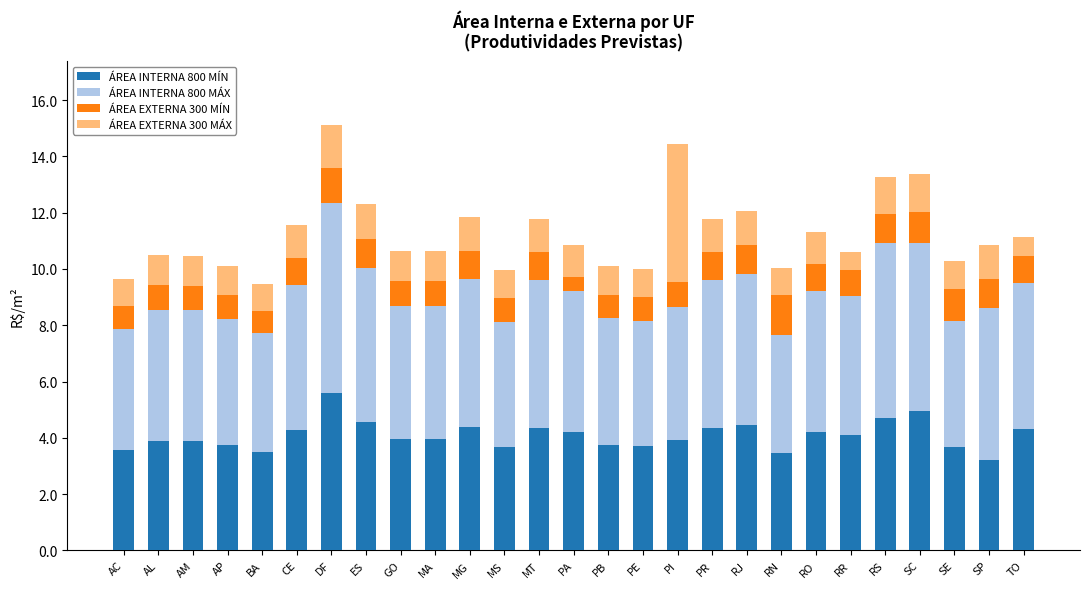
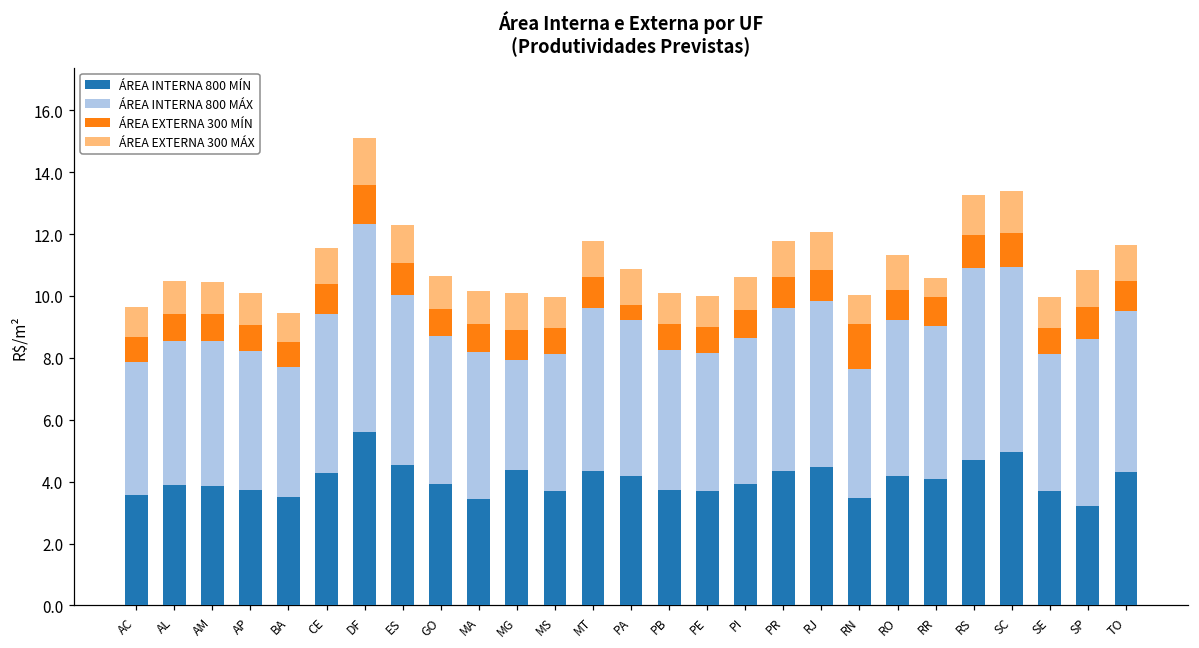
  {
    "ÁREA INTERNA 800 MÍN": {
      "AC": 3.6,
      "AL": 3.9,
      "AM": 3.9,
      "AP": 3.7,
      "BA": 3.5,
      "CE": 4.3,
      "DF": 5.6,
      "ES": 4.6,
      "GO": 3.9,
-     "MA": 3.9,
+     "MA": 3.5,
      "MG": 4.4,
      "MS": 3.7,
      "MT": 4.4,
      "PA": 4.2,
      "PB": 3.7,
      "PE": 3.7,
      "PI": 3.9,
      "PR": 4.4,
      "RJ": 4.5,
      "RN": 3.5,
      "RO": 4.2,
      "RR": 4.1,
      "RS": 4.7,
      "SC": 5.0,
      "SE": 3.7,
      "SP": 3.2,
      "TO": 4.3
    },
    "ÁREA INTERNA 800 MÁX": {
      "AC": 4.3,
      "AL": 4.7,
      "AM": 4.7,
      "AP": 4.5,
      "BA": 4.2,
      "CE": 5.2,
      "DF": 6.7,
      "ES": 5.5,
      "GO": 4.8,
      "MA": 4.7,
-     "MG": 5.3,
+     "MG": 3.5,
      "MS": 4.4,
      "MT": 5.3,
      "PA": 5.0,
      "PB": 4.5,
      "PE": 4.4,
      "PI": 4.7,
      "PR": 5.3,
      "RJ": 5.4,
      "RN": 4.2,
      "RO": 5.0,
      "RR": 4.9,
      "RS": 6.2,
      "SC": 6.0,
      "SE": 4.4,
      "SP": 5.4,
      "TO": 5.2
    },
    "ÁREA EXTERNA 300 MÍN": {
      "AC": 0.8,
      "AL": 0.9,
      "AM": 0.9,
      "AP": 0.8,
      "BA": 0.8,
      "CE": 1.0,
      "DF": 1.3,
      "ES": 1.0,
      "GO": 0.9,
      "MA": 0.9,
      "MG": 1.0,
      "MS": 0.8,
      "MT": 1.0,
      "PA": 0.5,
      "PB": 0.8,
      "PE": 0.8,
      "PI": 0.9,
      "PR": 1.0,
      "RJ": 1.0,
      "RN": 1.4,
      "RO": 0.9,
      "RR": 0.9,
      "RS": 1.1,
      "SC": 1.1,
-     "SE": 1.1,
+     "SE": 0.8,
      "SP": 1.0,
      "TO": 1.0
    },
    "ÁREA EXTERNA 300 MÁX": {
      "AC": 1.0,
      "AL": 1.1,
      "AM": 1.1,
      "AP": 1.0,
      "BA": 0.9,
      "CE": 1.2,
      "DF": 1.5,
      "ES": 1.2,
      "GO": 1.1,
      "MA": 1.1,
      "MG": 1.2,
      "MS": 1.0,
      "MT": 1.2,
      "PA": 1.1,
      "PB": 1.0,
      "PE": 1.0,
-     "PI": 4.9,
+     "PI": 1.1,
      "PR": 1.2,
      "RJ": 1.2,
      "RN": 0.9,
      "RO": 1.1,
      "RR": 0.6,
      "RS": 1.3,
      "SC": 1.3,
      "SE": 1.0,
      "SP": 1.2,
-     "TO": 0.7
+     "TO": 1.2
    }
  }
